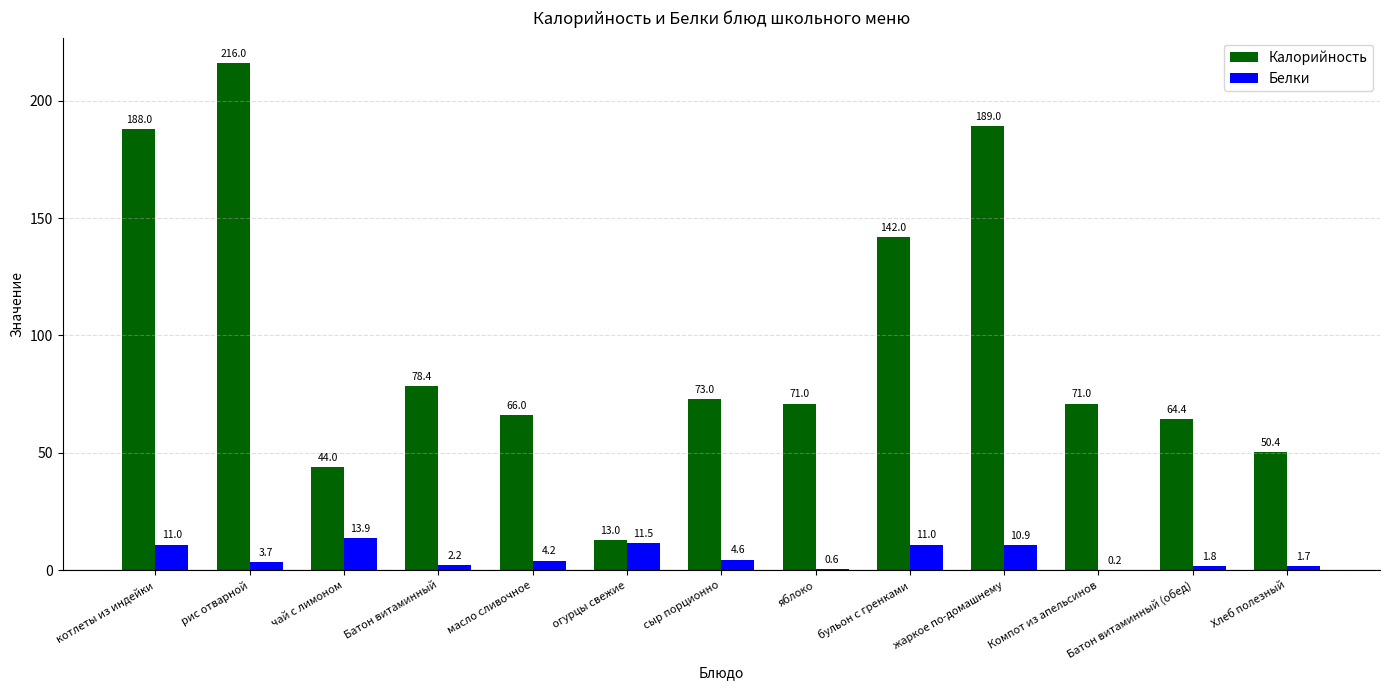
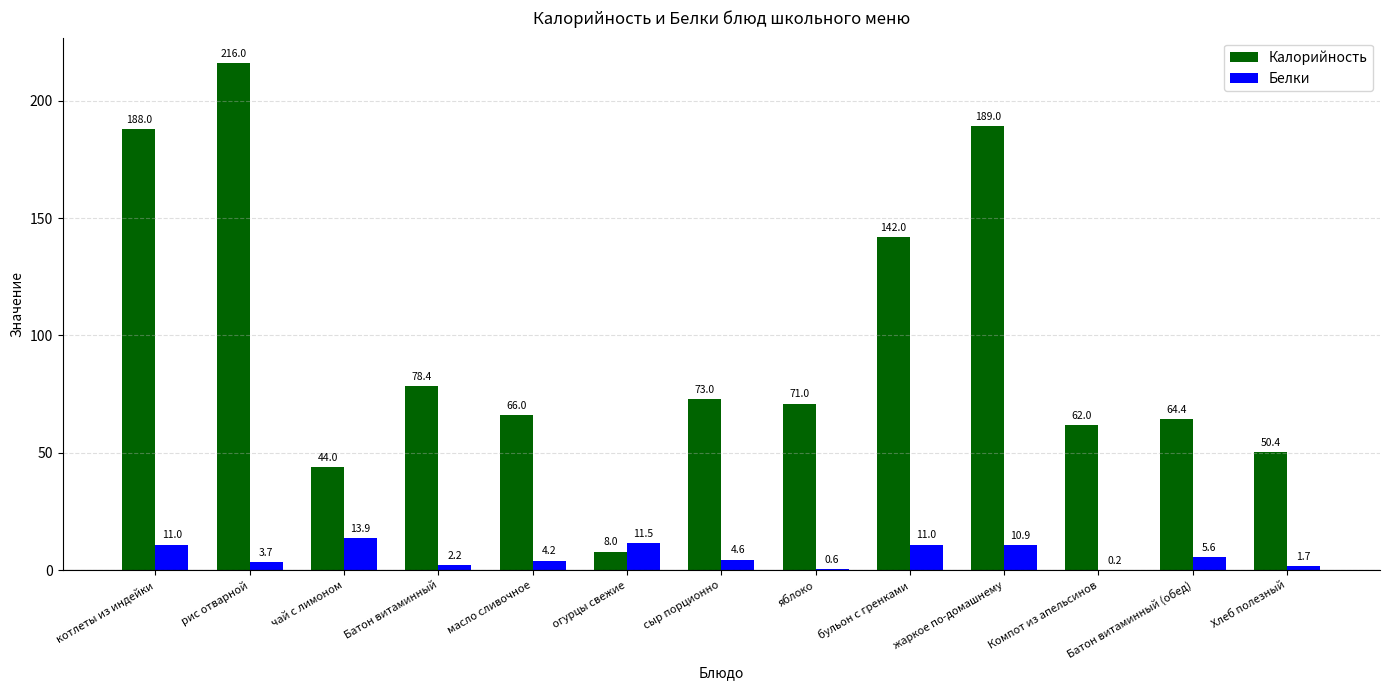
  {
    "Калорийность": {
      "котлеты из индейки": 188.0,
      "рис отварной": 216.0,
      "чай с лимоном": 44.0,
      "Батон витаминный": 78.4,
      "масло сливочное": 66.0,
-     "огурцы свежие": 13.0,
+     "огурцы свежие": 8.0,
      "сыр порционно": 73.0,
      "яблоко": 71.0,
      "бульон с гренками": 142.0,
      "жаркое по-домашнему": 189.0,
-     "Компот из апельсинов": 71.0,
+     "Компот из апельсинов": 62.0,
      "Батон витаминный (обед)": 64.4,
      "Хлеб полезный": 50.4
    },
    "Белки": {
      "котлеты из индейки": 11.0,
      "рис отварной": 3.7,
      "чай с лимоном": 13.9,
      "Батон витаминный": 2.2,
      "масло сливочное": 4.2,
      "огурцы свежие": 11.5,
      "сыр порционно": 4.6,
      "яблоко": 0.6,
      "бульон с гренками": 11.0,
      "жаркое по-домашнему": 10.9,
      "Компот из апельсинов": 0.2,
-     "Батон витаминный (обед)": 1.8,
+     "Батон витаминный (обед)": 5.6,
      "Хлеб полезный": 1.7
    }
  }
